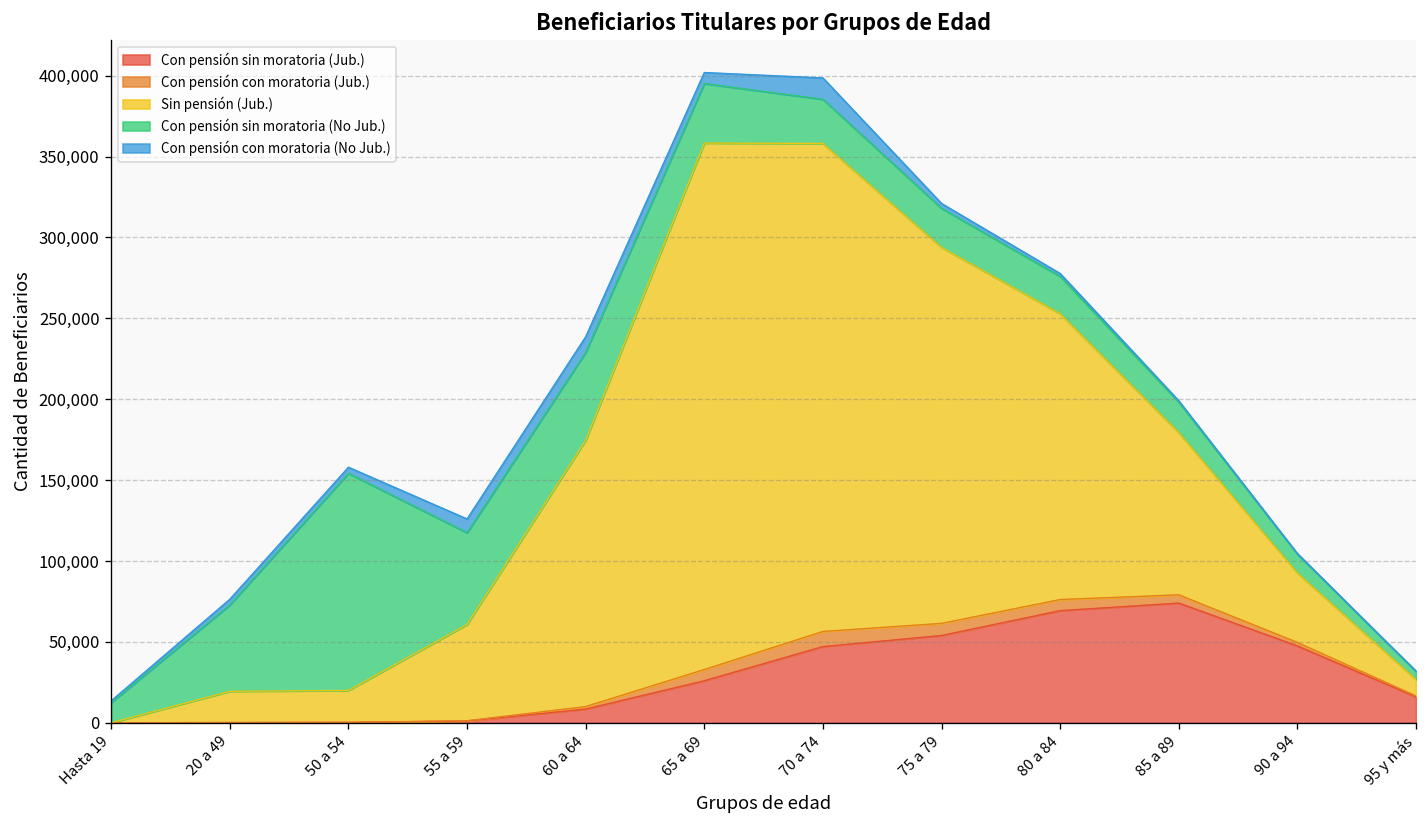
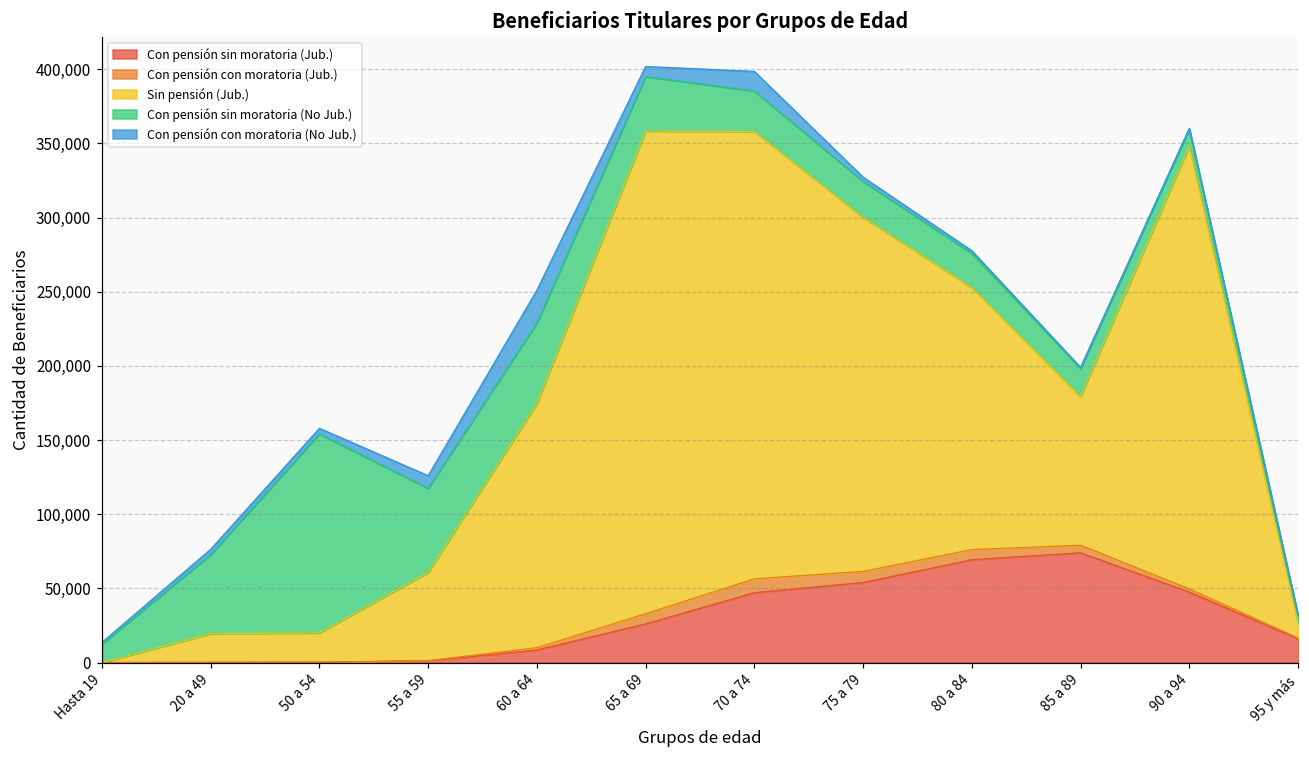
  {
    "Sin pensión (Jub.)": {
      "20 a 49": "19,000",
      "50 a 54": "20,000",
      "55 a 59": "59,000",
      "60 a 64": "165,000",
      "65 a 69": "325,000",
      "70 a 74": "302,000",
-     "75 a 79": "232,000",
+     "75 a 79": "239,000",
      "80 a 84": "177,000",
      "85 a 89": "100,000",
-     "90 a 94": "43,000",
+     "90 a 94": "299,000",
      "95 y más": "10,000"
    },
    "Con pensión sin moratoria (No Jub.)": {
      "20 a 49": "53,000",
      "50 a 54": "134,000",
      "55 a 59": "57,000",
      "60 a 64": "54,000",
      "65 a 69": "37,000",
      "70 a 74": "27,000",
      "75 a 79": "24,000"
    },
    "Con pensión con moratoria (No Jub.)": {
      "20 a 49": "4,000",
      "50 a 54": "4,000",
      "55 a 59": "8,000",
-     "60 a 64": "10,000",
+     "60 a 64": "22,000",
      "65 a 69": "7,000",
      "70 a 74": "13,000",
      "75 a 79": "3,000"
    }
  }
